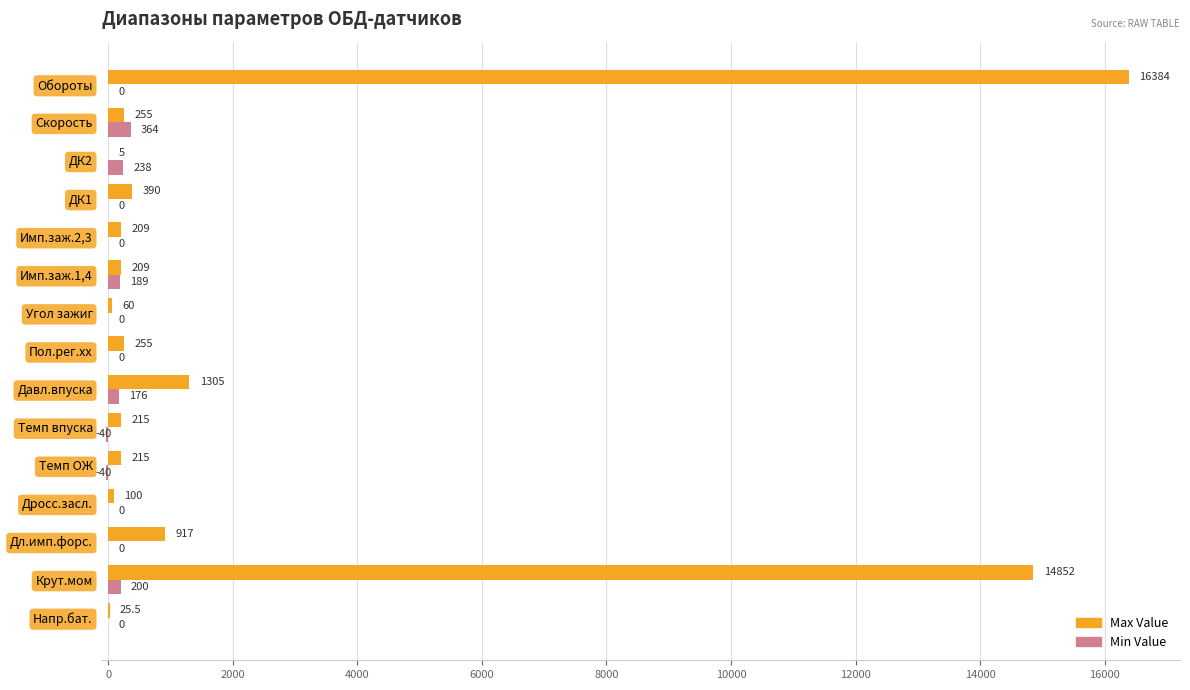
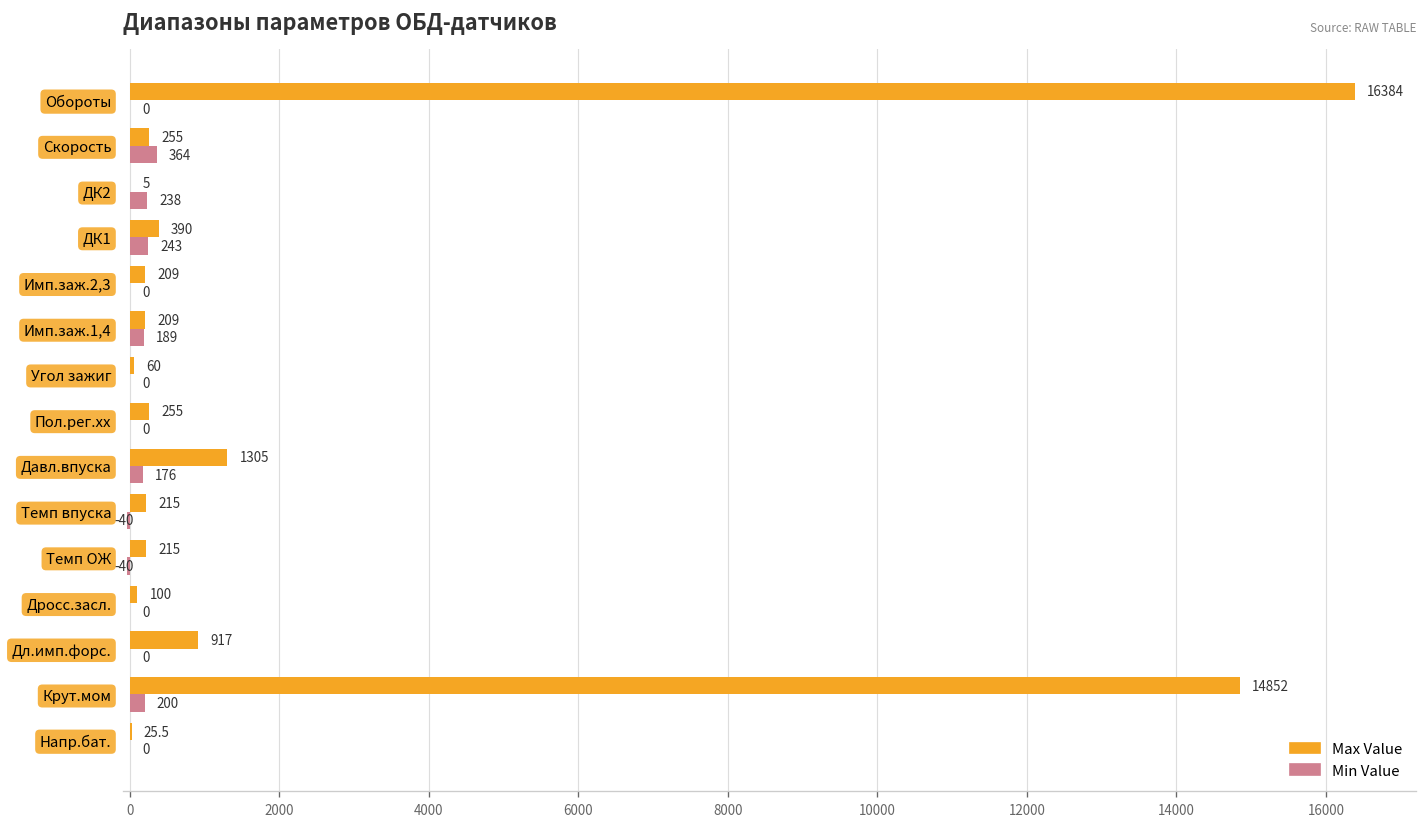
  {
    "Max Value": {
      "Обороты": 16384,
      "Скорость": 255,
      "ДК2": 5,
      "ДК1": 390,
      "Имп.заж.2,3": 209,
      "Имп.заж.1,4": 209,
      "Угол зажиг": 60,
      "Пол.рег.хх": 255,
      "Давл.впуска": 1305,
      "Темп впуска": 215,
      "Темп ОЖ": 215,
      "Дросс.засл.": 100,
      "Дл.имп.форс.": 917,
      "Крут.мом": 14852,
      "Напр.бат.": 25.5
    },
    "Min Value": {
      "Обороты": 0,
      "Скорость": 364,
      "ДК2": 238,
-     "ДК1": 0,
+     "ДК1": 243,
      "Имп.заж.2,3": 0,
      "Имп.заж.1,4": 189,
      "Угол зажиг": 0,
      "Пол.рег.хх": 0,
      "Давл.впуска": 176,
      "Темп впуска": -40,
      "Темп ОЖ": -40,
      "Дросс.засл.": 0,
      "Дл.имп.форс.": 0,
      "Крут.мом": 200,
      "Напр.бат.": 0
    }
  }
